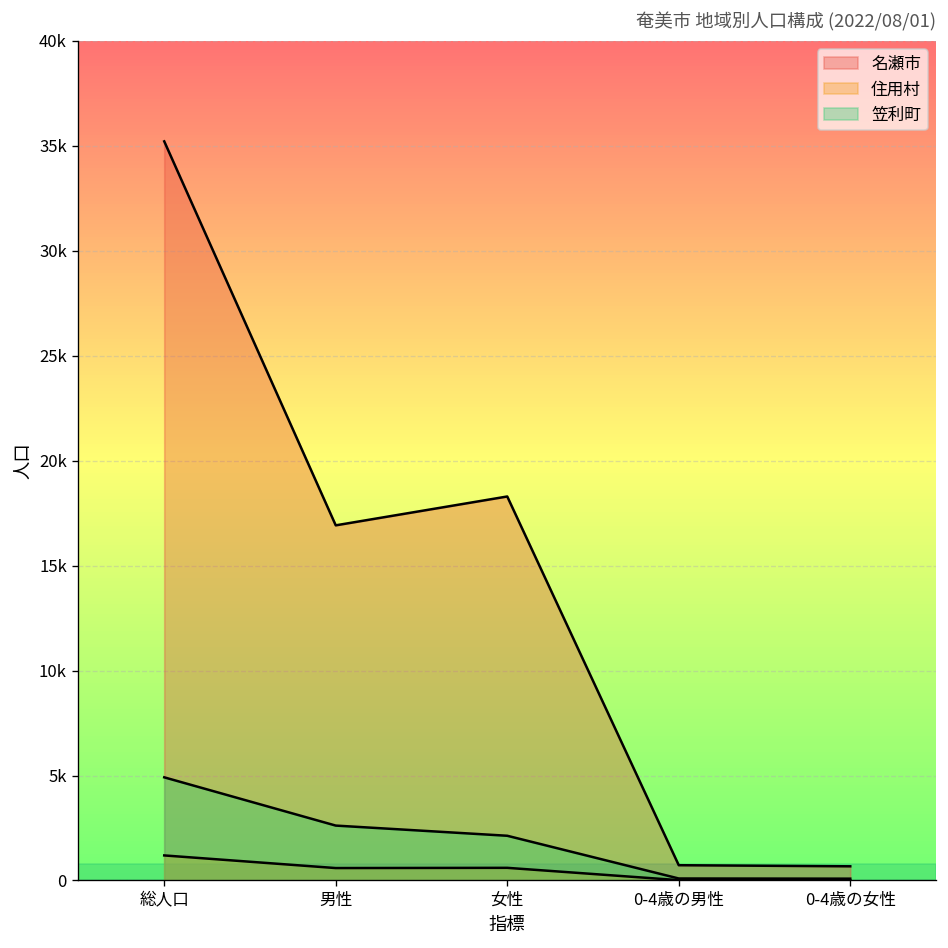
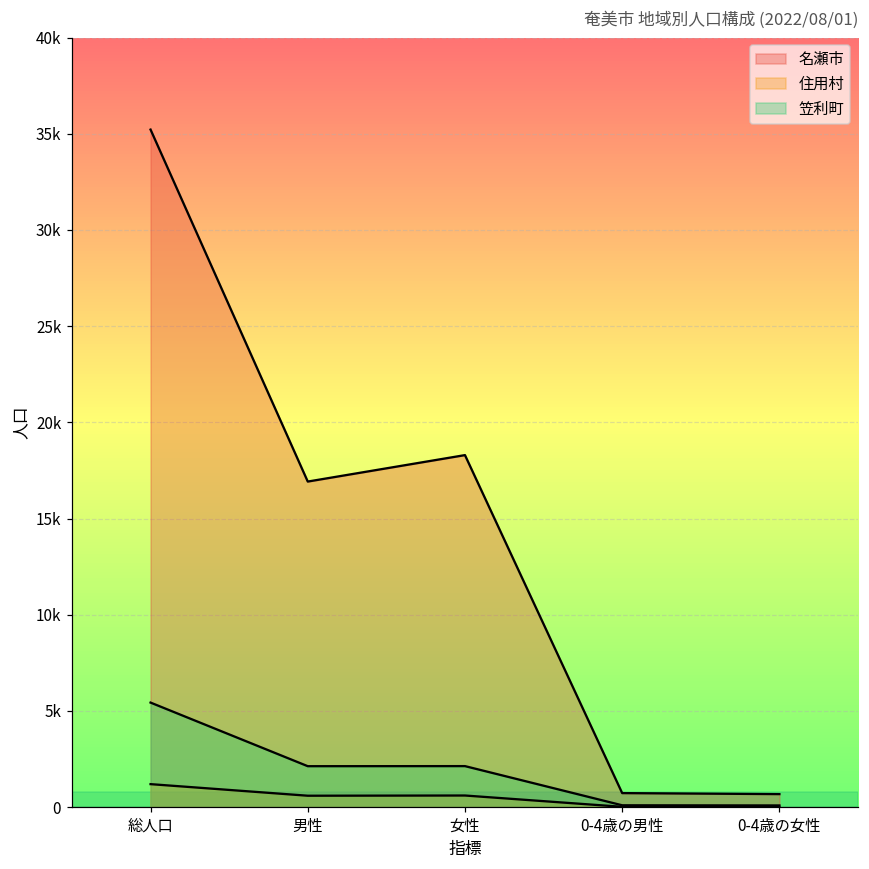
  {
    "笠利町": {
-     "総人口": 4900,
-     "男性": 2600,
+     "総人口": 5400,
+     "男性": 2100,
      "女性": 2100
    }
  }
